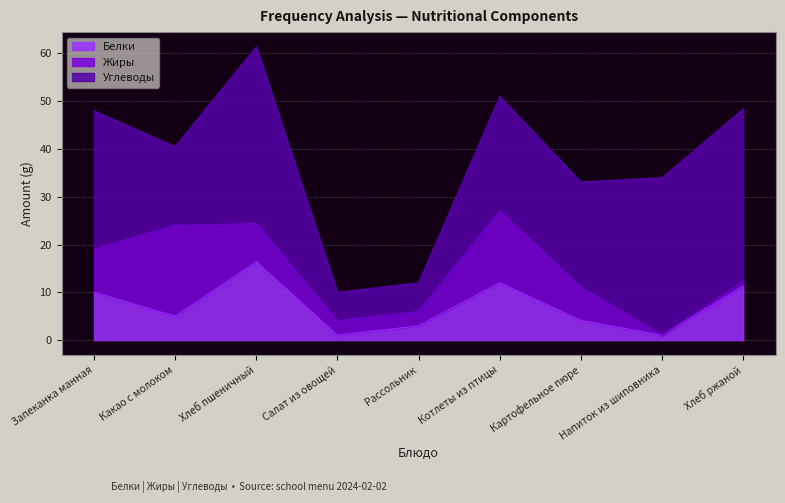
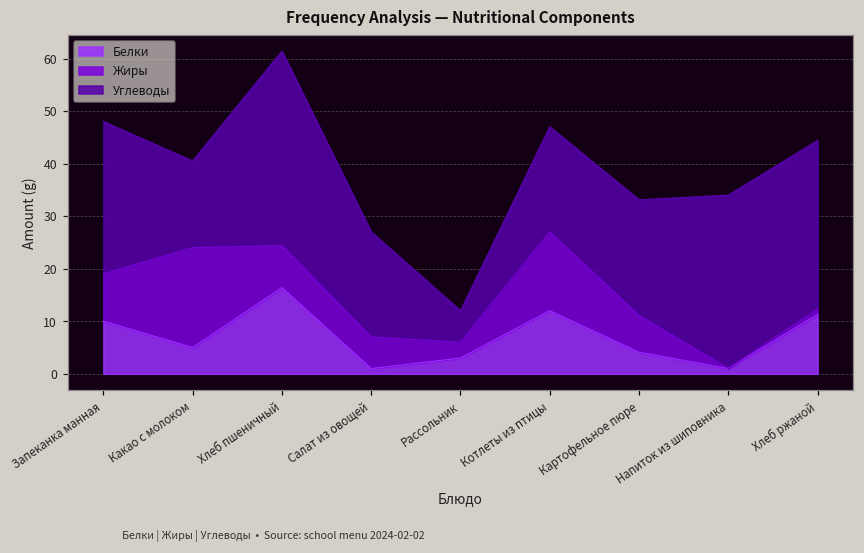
  {
    "Белки": {
      "Запеканка манная": 10,
      "Какао с молоком": 5,
      "Хлеб пшеничный": 16,
      "Салат из овощей": 1,
      "Рассольник": 3,
      "Котлеты из птицы": 12,
      "Картофельное пюре": 4,
      "Хлеб ржаной": 11
    },
    "Жиры": {
      "Запеканка манная": 9,
      "Какао с молоком": 19,
      "Хлеб пшеничный": 8,
-     "Салат из овощей": 3,
+     "Салат из овощей": 6,
      "Рассольник": 3,
      "Котлеты из птицы": 15,
      "Картофельное пюре": 7,
      "Хлеб ржаной": 1
    },
    "Углеводы": {
      "Запеканка манная": 29,
      "Какао с молоком": 17,
      "Хлеб пшеничный": 37,
-     "Салат из овощей": 6,
+     "Салат из овощей": 20,
      "Рассольник": 6,
-     "Котлеты из птицы": 24,
+     "Котлеты из птицы": 20,
      "Картофельное пюре": 22,
      "Напиток из шиповника": 33,
-     "Хлеб ржаной": 36
+     "Хлеб ржаной": 32
    }
  }
